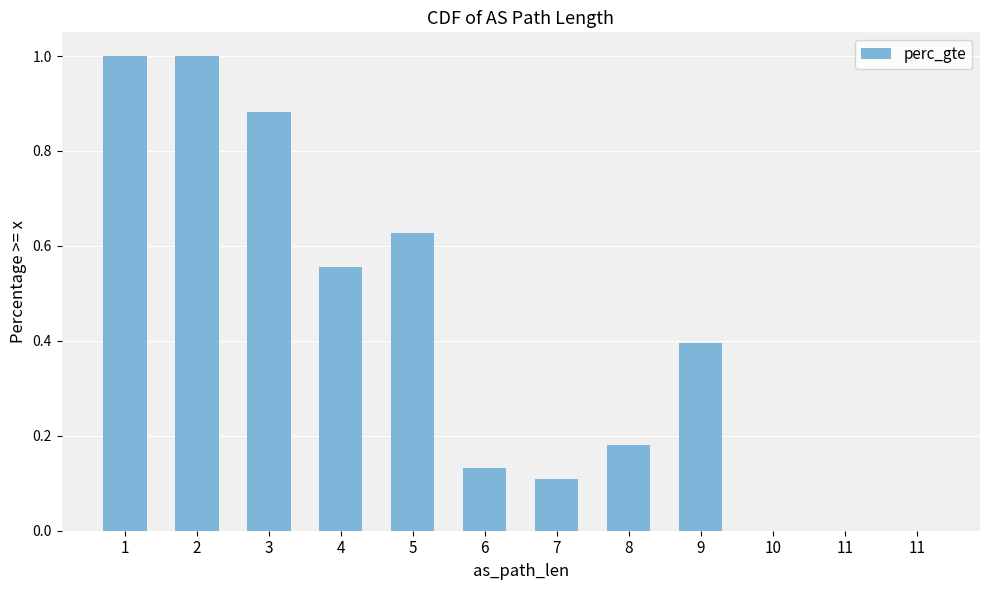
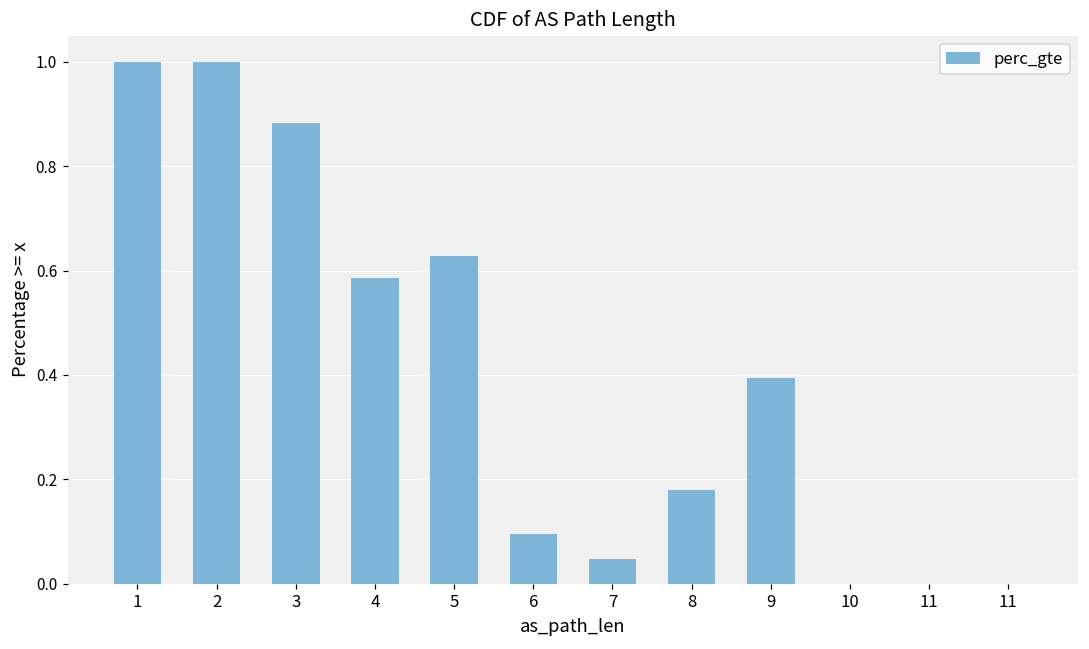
  {
    "1": 1.00,
    "2": 1.00,
    "3": 0.88,
-   "4": 0.56,
+   "4": 0.59,
    "5": 0.63,
-   "6": 0.13,
-   "7": 0.11,
+   "6": 0.10,
+   "7": 0.05,
    "8": 0.18,
    "9": 0.40
  }
